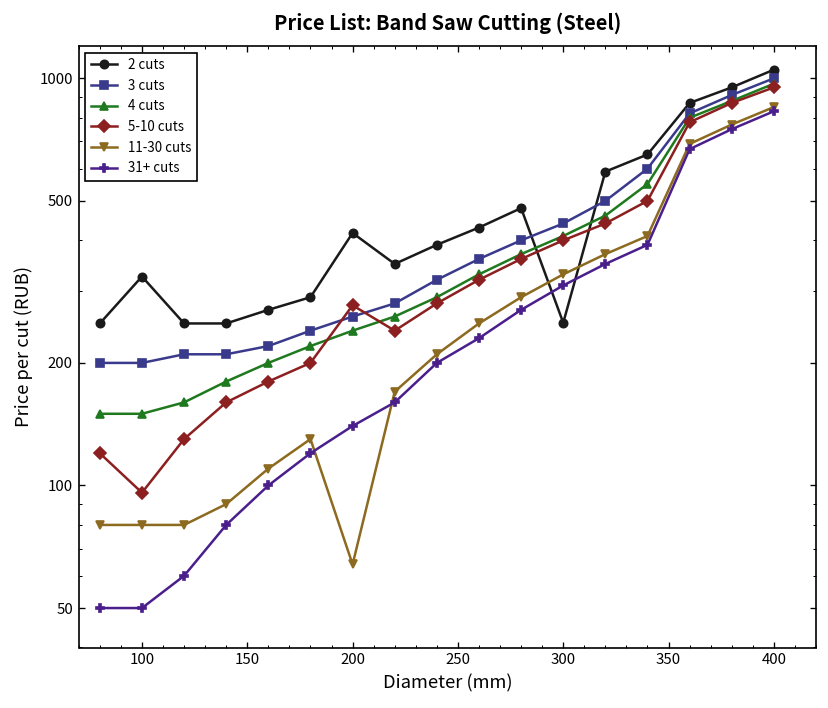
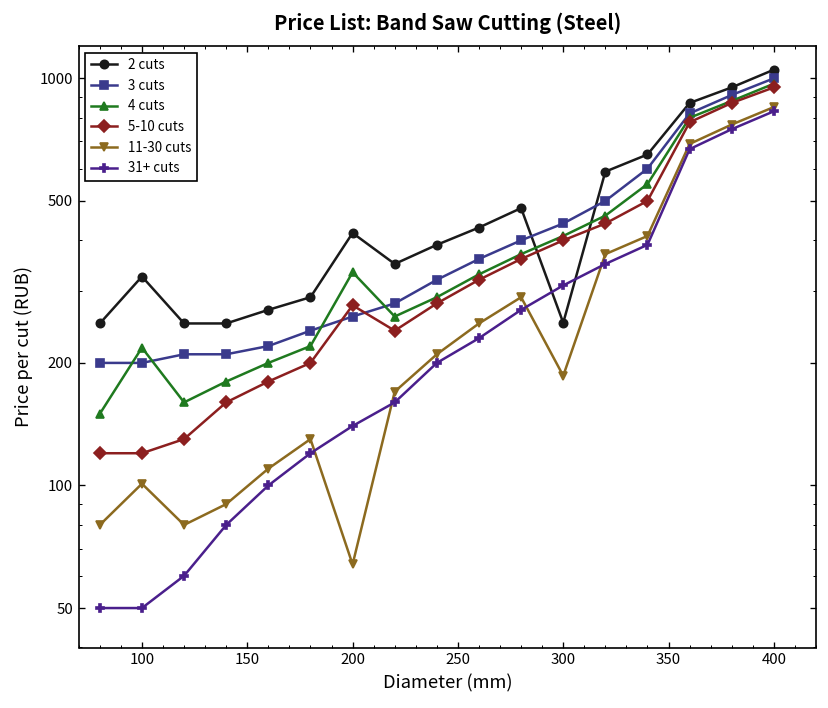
  {
    "2 cuts": {
      "100": 330,
      "200": 420,
      "300": 250,
      "400": 1050
    },
    "4 cuts": {
-     "100": 150,
-     "200": 240,
+     "100": 220,
+     "200": 330,
      "300": 410,
      "400": 970
    },
    "5-10 cuts": {
-     "100": 96,
+     "100": 120,
      "200": 280,
      "300": 400,
      "400": 950
    },
    "11-30 cuts": {
-     "100": 80,
+     "100": 101,
      "200": 64,
-     "300": 330,
+     "300": 190,
      "400": 850
    }
  }
